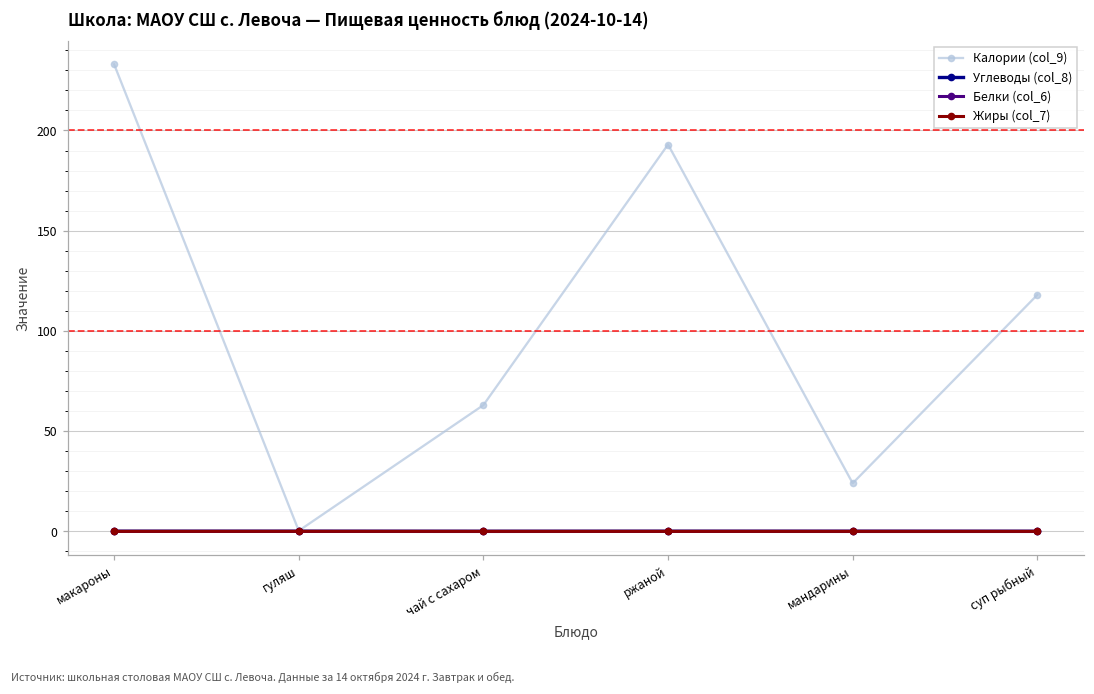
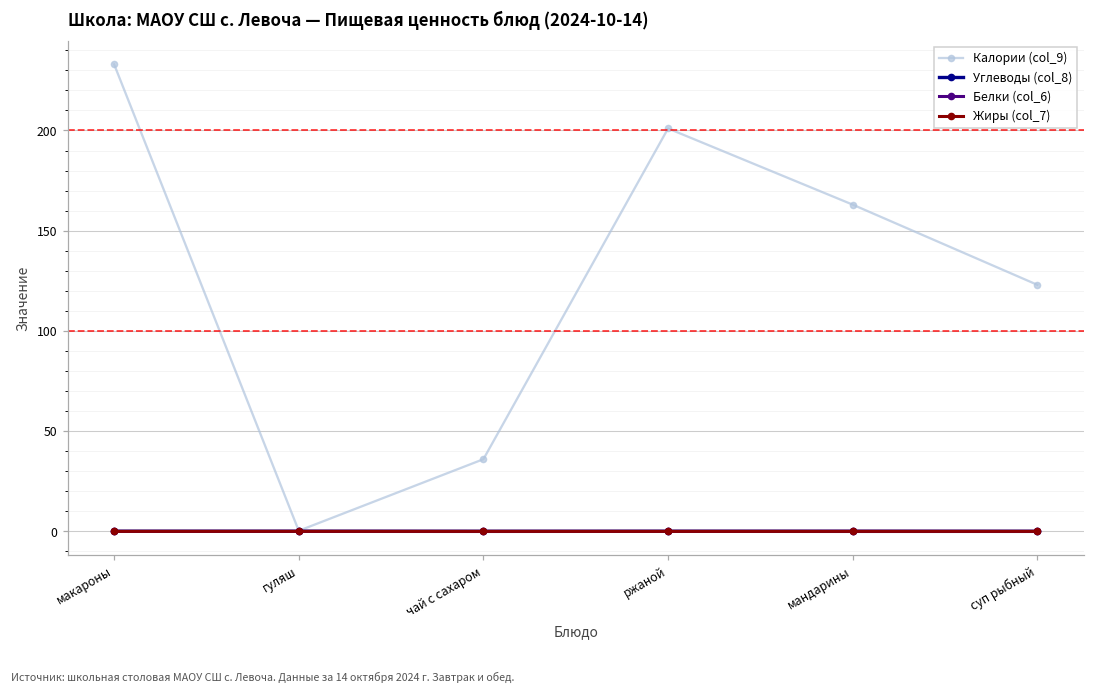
  {
    "Калории (col_9)": {
      "макароны": 233,
-     "чай с сахаром": 63,
-     "ржаной": 193,
-     "мандарины": 24,
-     "суп рыбный": 118
+     "чай с сахаром": 36,
+     "ржаной": 201,
+     "мандарины": 163,
+     "суп рыбный": 123
    },
    "Жиры (col_7)": {
      "макароны": 0,
      "чай с сахаром": 0,
      "ржаной": 0,
      "мандарины": 0,
      "суп рыбный": 0
    }
  }
